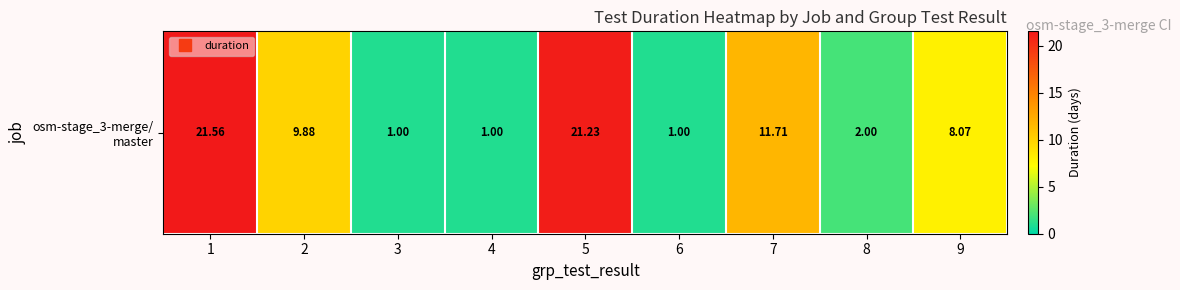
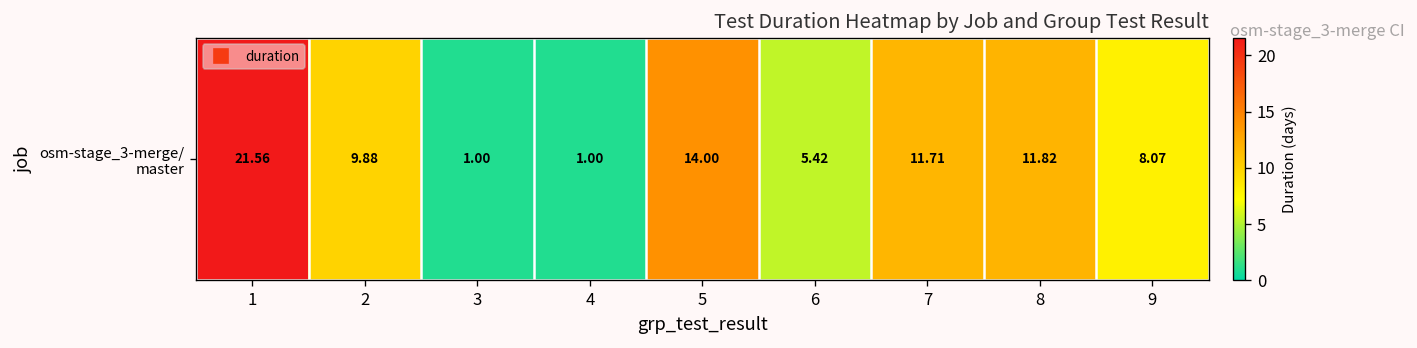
  {
    "osm-stage_3-merge/ master": {
      "1": 21.56,
      "2": 9.88,
      "3": 1.00,
      "4": 1.00,
-     "5": 21.23,
-     "6": 1.00,
+     "5": 14.00,
+     "6": 5.42,
      "7": 11.71,
-     "8": 2.00,
+     "8": 11.82,
      "9": 8.07
    }
  }
